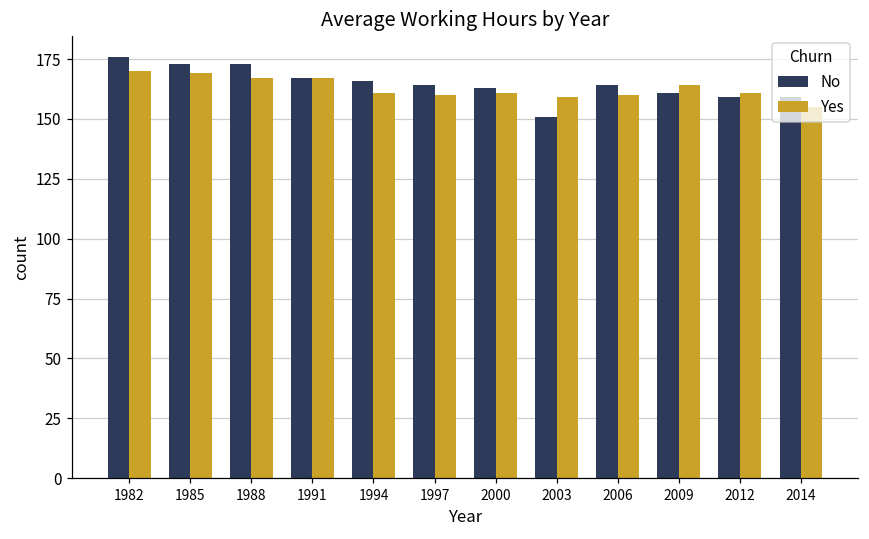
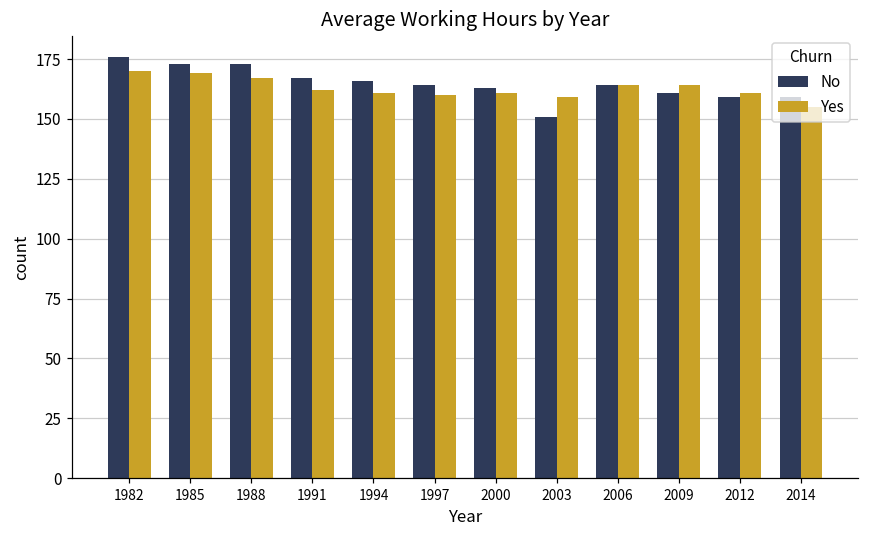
  {
    "No": {
      "1982": 176,
      "1985": 173,
      "1988": 173,
      "1991": 167,
      "1994": 166,
      "1997": 164,
      "2000": 163,
      "2003": 151,
      "2006": 164,
      "2009": 161,
      "2012": 159
    },
    "Yes": {
      "1982": 170,
      "1985": 169,
      "1988": 167,
-     "1991": 167,
+     "1991": 162,
      "1994": 161,
      "1997": 160,
      "2000": 161,
      "2003": 159,
-     "2006": 160,
+     "2006": 164,
      "2009": 164,
      "2012": 161
    }
  }
